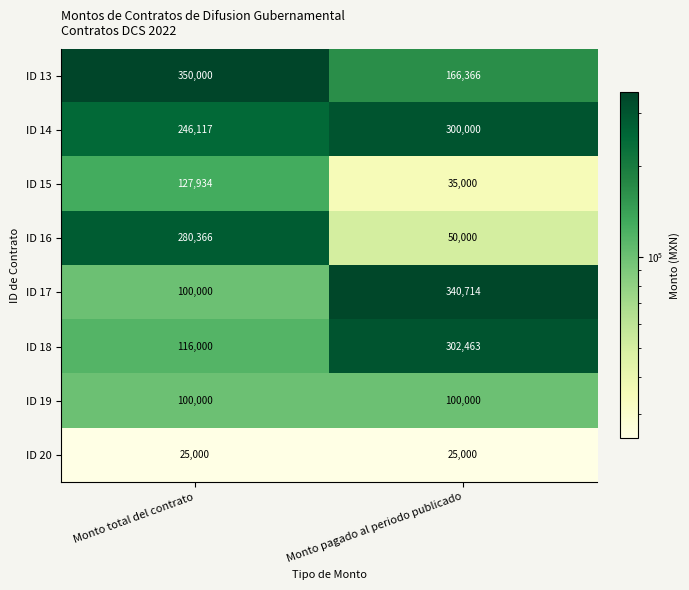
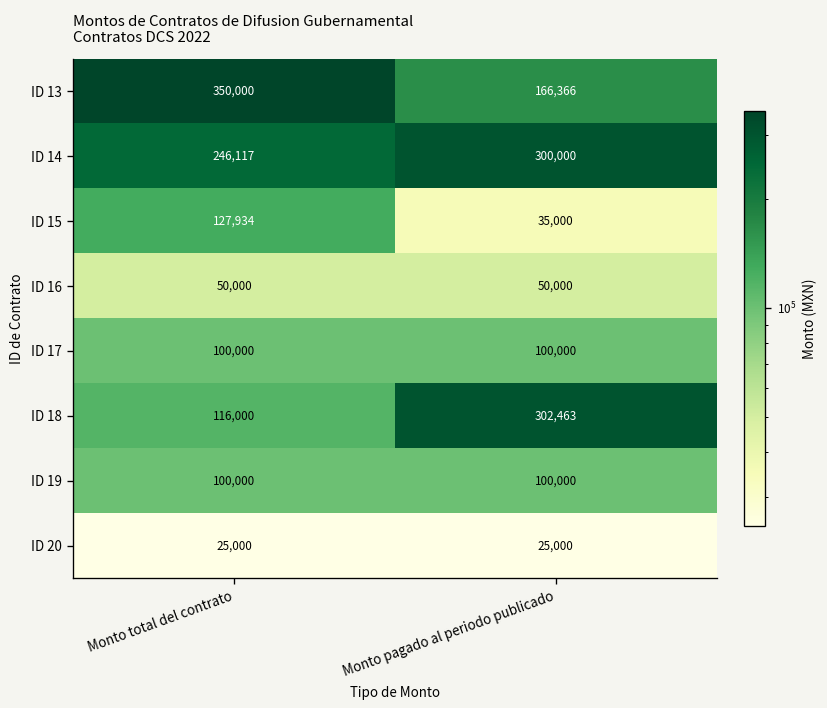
  {
    "ID 13": {
      "Monto total del contrato": "350,000",
      "Monto pagado al periodo publicado": "166,366"
    },
    "ID 14": {
      "Monto total del contrato": "246,117",
      "Monto pagado al periodo publicado": "300,000"
    },
    "ID 15": {
      "Monto total del contrato": "127,934",
      "Monto pagado al periodo publicado": "35,000"
    },
    "ID 16": {
-     "Monto total del contrato": "280,366",
+     "Monto total del contrato": "50,000",
      "Monto pagado al periodo publicado": "50,000"
    },
    "ID 17": {
      "Monto total del contrato": "100,000",
-     "Monto pagado al periodo publicado": "340,714"
+     "Monto pagado al periodo publicado": "100,000"
    },
    "ID 18": {
      "Monto total del contrato": "116,000",
      "Monto pagado al periodo publicado": "302,463"
    },
    "ID 19": {
      "Monto total del contrato": "100,000",
      "Monto pagado al periodo publicado": "100,000"
    },
    "ID 20": {
      "Monto total del contrato": "25,000",
      "Monto pagado al periodo publicado": "25,000"
    }
  }
